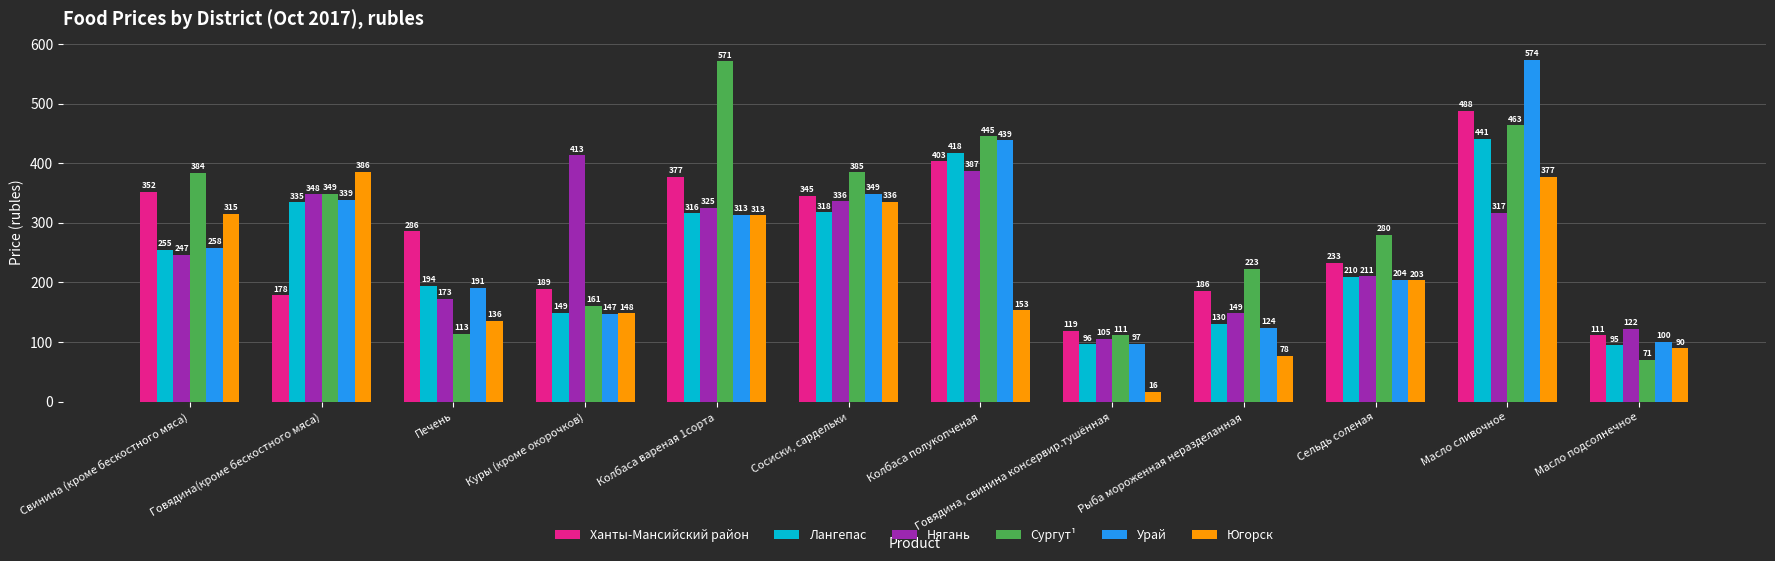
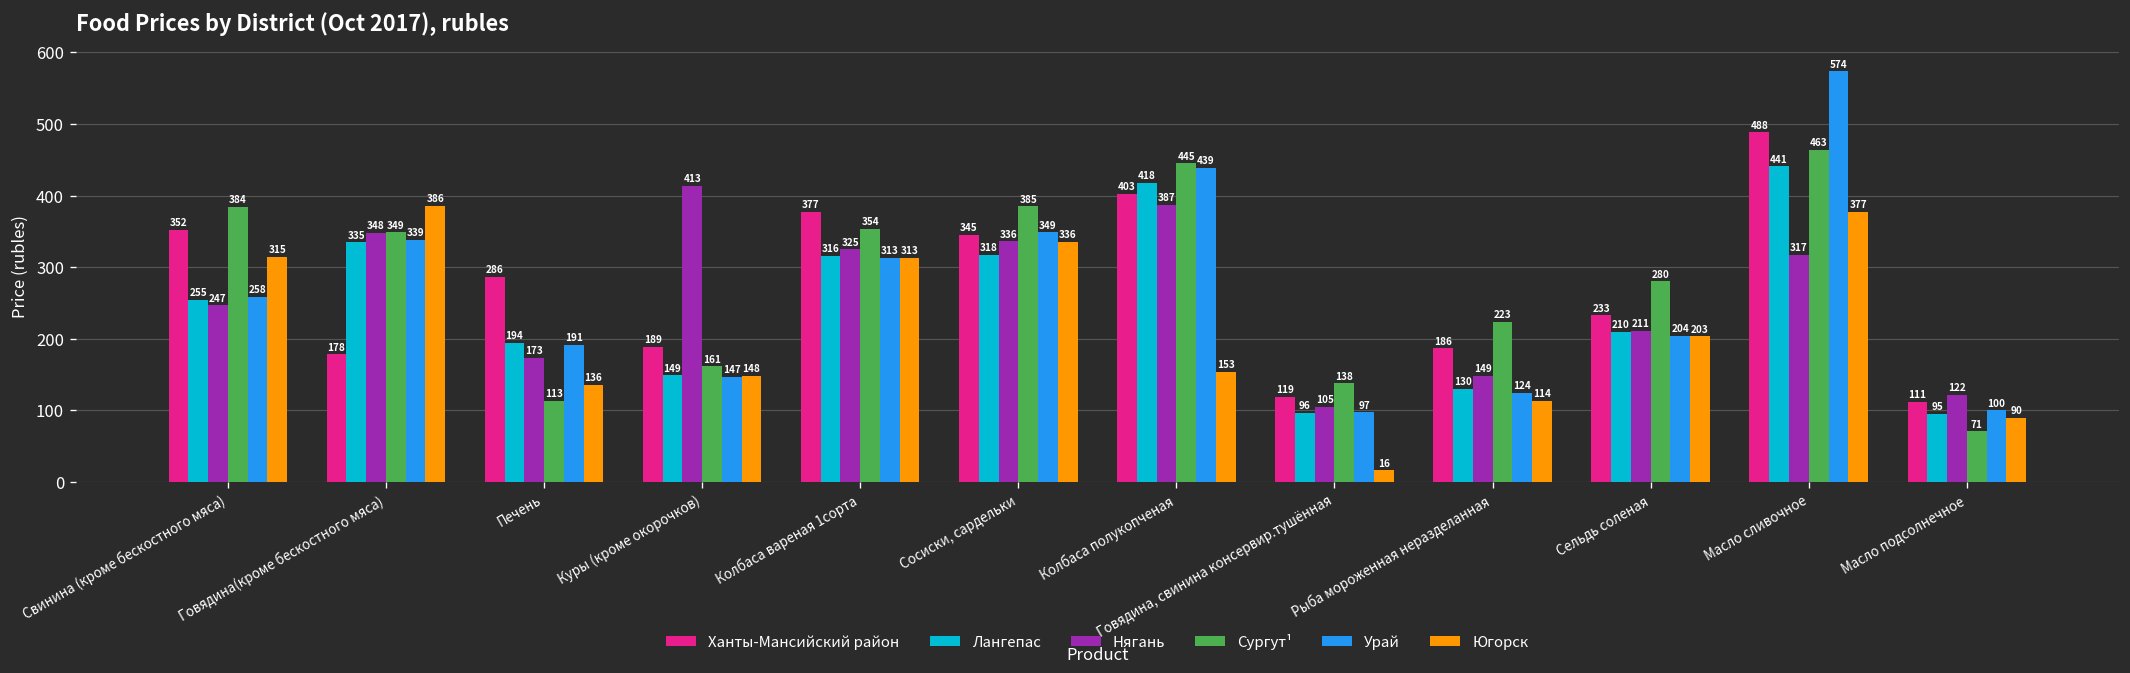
  {
    "Ханты-Мансийский район": {
      "Свинина (кроме бескостного мяса)": 352,
      "Говядина(кроме бескостного мяса)": 178,
      "Печень": 286,
      "Куры (кроме окорочков)": 189,
      "Колбаса вареная 1сорта": 377,
      "Сосиски, сардельки": 345,
      "Колбаса полукопченая": 403,
      "Говядина, свинина консервир.тушённая": 119,
      "Рыба мороженная неразделанная": 186,
      "Сельдь соленая": 233,
      "Масло сливочное": 488,
      "Масло подсолнечное": 111
    },
    "Нягань": {
      "Свинина (кроме бескостного мяса)": 247,
      "Говядина(кроме бескостного мяса)": 348,
      "Печень": 173,
      "Куры (кроме окорочков)": 413,
      "Колбаса вареная 1сорта": 325,
      "Сосиски, сардельки": 336,
      "Колбаса полукопченая": 387,
      "Говядина, свинина консервир.тушённая": 105,
      "Рыба мороженная неразделанная": 149,
      "Сельдь соленая": 211,
      "Масло сливочное": 317,
      "Масло подсолнечное": 122
    },
    "Сургут¹": {
      "Свинина (кроме бескостного мяса)": 384,
      "Говядина(кроме бескостного мяса)": 349,
      "Печень": 113,
      "Куры (кроме окорочков)": 161,
-     "Колбаса вареная 1сорта": 571,
+     "Колбаса вареная 1сорта": 354,
      "Сосиски, сардельки": 385,
      "Колбаса полукопченая": 445,
-     "Говядина, свинина консервир.тушённая": 111,
+     "Говядина, свинина консервир.тушённая": 138,
      "Рыба мороженная неразделанная": 223,
      "Сельдь соленая": 280,
      "Масло сливочное": 463,
      "Масло подсолнечное": 71
    },
    "Югорск": {
      "Свинина (кроме бескостного мяса)": 315,
      "Говядина(кроме бескостного мяса)": 386,
      "Печень": 136,
      "Куры (кроме окорочков)": 148,
      "Колбаса вареная 1сорта": 313,
      "Сосиски, сардельки": 336,
      "Колбаса полукопченая": 153,
      "Говядина, свинина консервир.тушённая": 16,
-     "Рыба мороженная неразделанная": 78,
+     "Рыба мороженная неразделанная": 114,
      "Сельдь соленая": 203,
      "Масло сливочное": 377,
      "Масло подсолнечное": 90
    }
  }
